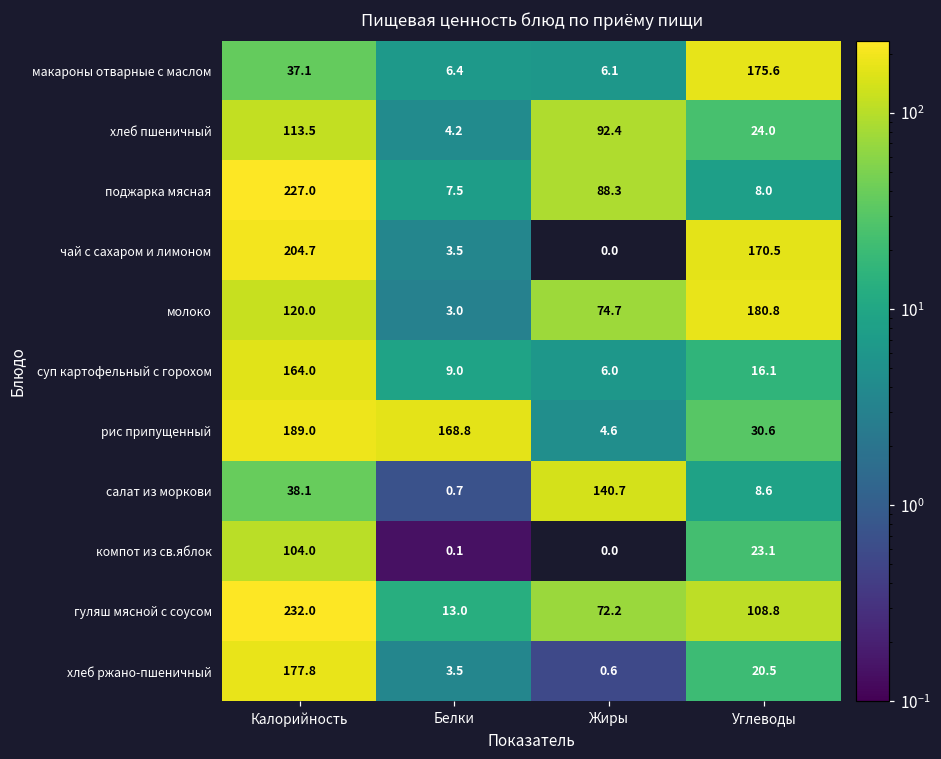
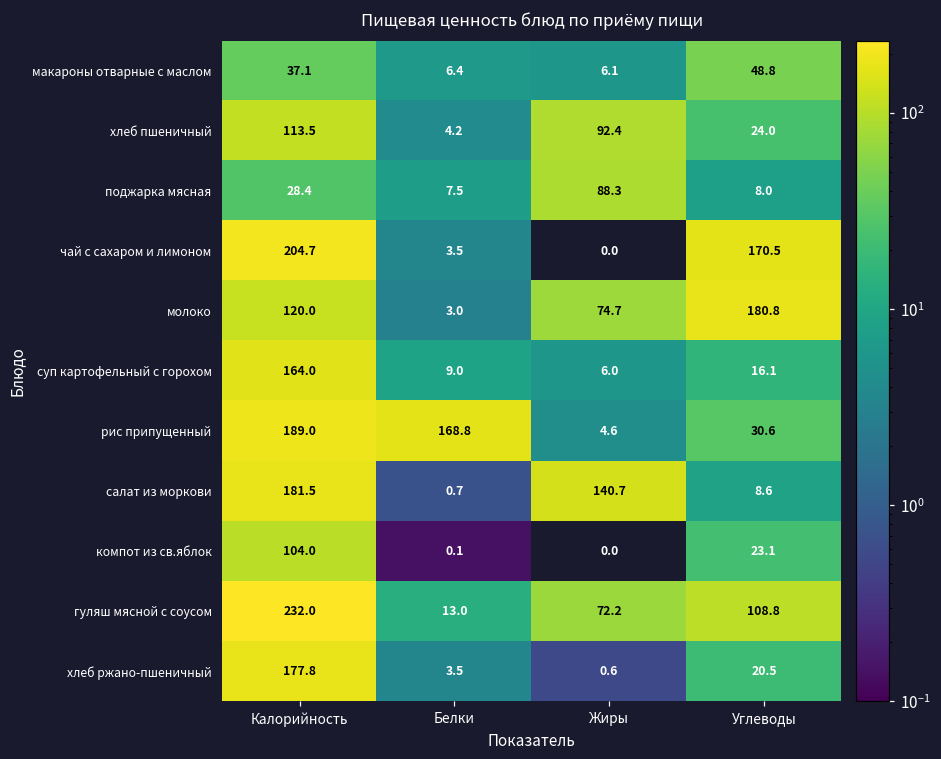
  {
    "макароны отварные с маслом": {
      "Калорийность": 37.1,
      "Белки": 6.4,
      "Жиры": 6.1,
-     "Углеводы": 175.6
+     "Углеводы": 48.8
    },
    "хлеб пшеничный": {
      "Калорийность": 113.5,
      "Белки": 4.2,
      "Жиры": 92.4,
      "Углеводы": 24.0
    },
    "поджарка мясная": {
-     "Калорийность": 227.0,
+     "Калорийность": 28.4,
      "Белки": 7.5,
      "Жиры": 88.3,
      "Углеводы": 8.0
    },
    "чай с сахаром и лимоном": {
      "Калорийность": 204.7,
      "Белки": 3.5,
      "Жиры": 0.0,
      "Углеводы": 170.5
    },
    "молоко": {
      "Калорийность": 120.0,
      "Белки": 3.0,
      "Жиры": 74.7,
      "Углеводы": 180.8
    },
    "суп картофельный с горохом": {
      "Калорийность": 164.0,
      "Белки": 9.0,
      "Жиры": 6.0,
      "Углеводы": 16.1
    },
    "рис припущенный": {
      "Калорийность": 189.0,
      "Белки": 168.8,
      "Жиры": 4.6,
      "Углеводы": 30.6
    },
    "салат из моркови": {
-     "Калорийность": 38.1,
+     "Калорийность": 181.5,
      "Белки": 0.7,
      "Жиры": 140.7,
      "Углеводы": 8.6
    },
    "компот из св.яблок": {
      "Калорийность": 104.0,
      "Белки": 0.1,
      "Жиры": 0.0,
      "Углеводы": 23.1
    },
    "гуляш мясной с соусом": {
      "Калорийность": 232.0,
      "Белки": 13.0,
      "Жиры": 72.2,
      "Углеводы": 108.8
    },
    "хлеб ржано-пшеничный": {
      "Калорийность": 177.8,
      "Белки": 3.5,
      "Жиры": 0.6,
      "Углеводы": 20.5
    }
  }
